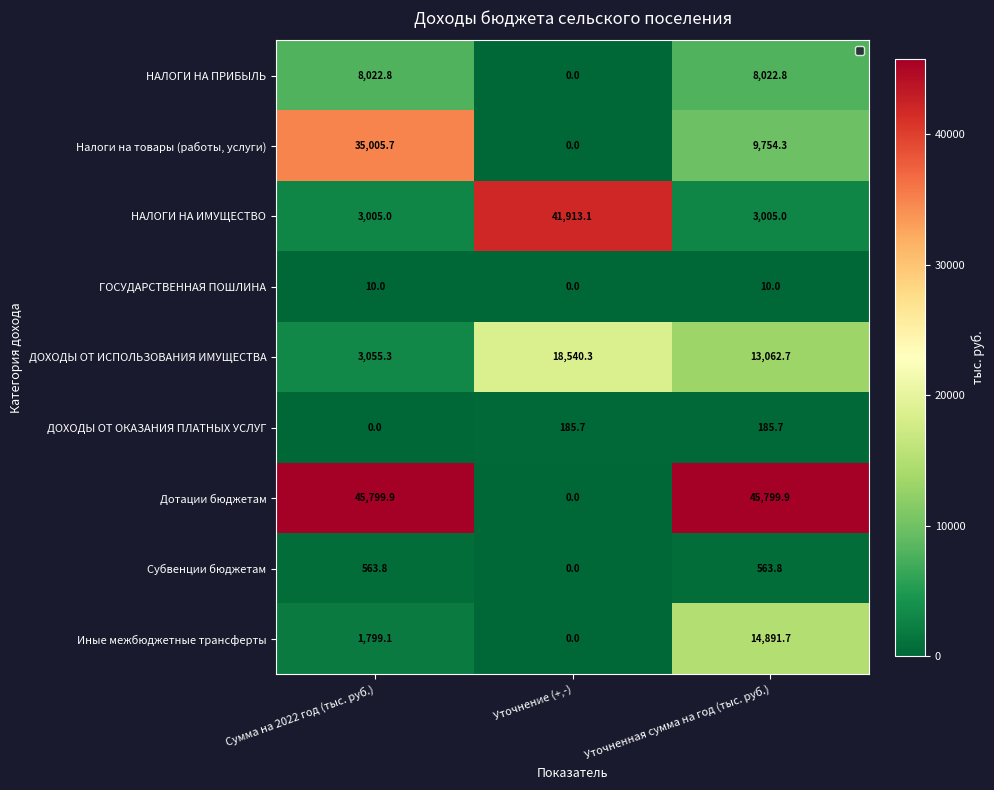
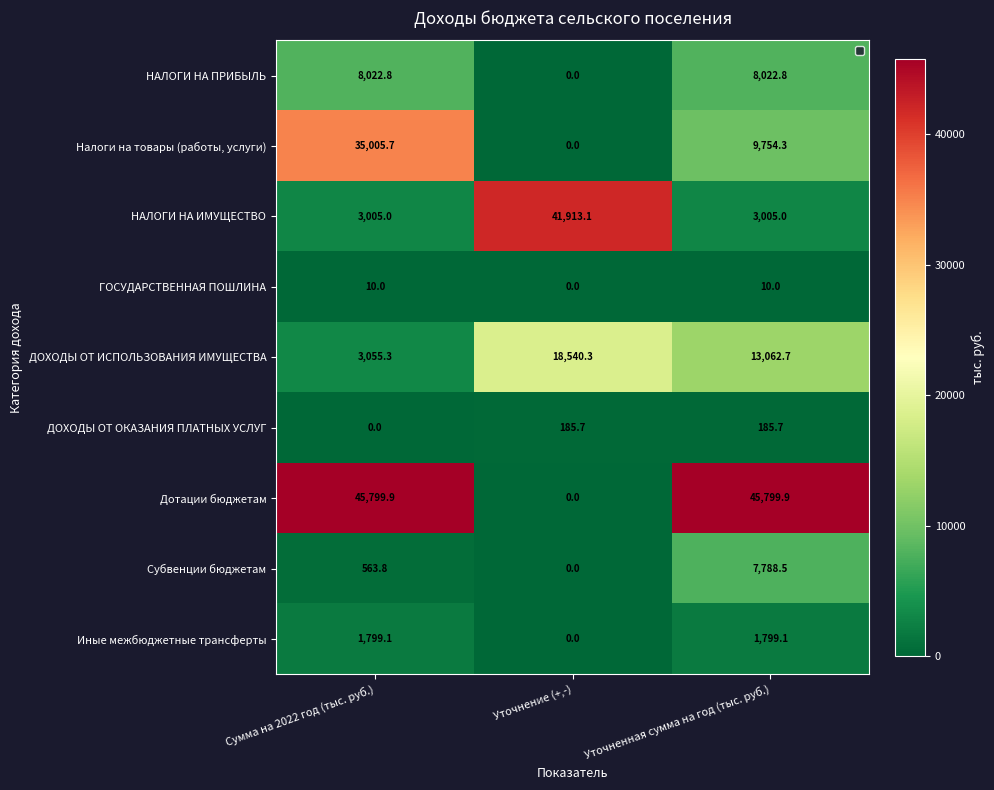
  {
    "НАЛОГИ НА ПРИБЫЛЬ": {
      "Сумма на 2022 год (тыс. руб.)": "8,022.8",
      "Уточнение (+,-)": "0.0",
      "Уточненная сумма на год (тыс. руб.)": "8,022.8"
    },
    "Налоги на товары (работы, услуги)": {
      "Сумма на 2022 год (тыс. руб.)": "35,005.7",
      "Уточнение (+,-)": "0.0",
      "Уточненная сумма на год (тыс. руб.)": "9,754.3"
    },
    "НАЛОГИ НА ИМУЩЕСТВО": {
      "Сумма на 2022 год (тыс. руб.)": "3,005.0",
      "Уточнение (+,-)": "41,913.1",
      "Уточненная сумма на год (тыс. руб.)": "3,005.0"
    },
    "ГОСУДАРСТВЕННАЯ ПОШЛИНА": {
      "Сумма на 2022 год (тыс. руб.)": "10.0",
      "Уточнение (+,-)": "0.0",
      "Уточненная сумма на год (тыс. руб.)": "10.0"
    },
    "ДОХОДЫ ОТ ИСПОЛЬЗОВАНИЯ ИМУЩЕСТВА": {
      "Сумма на 2022 год (тыс. руб.)": "3,055.3",
      "Уточнение (+,-)": "18,540.3",
      "Уточненная сумма на год (тыс. руб.)": "13,062.7"
    },
    "ДОХОДЫ ОТ ОКАЗАНИЯ ПЛАТНЫХ УСЛУГ": {
      "Сумма на 2022 год (тыс. руб.)": "0.0",
      "Уточнение (+,-)": "185.7",
      "Уточненная сумма на год (тыс. руб.)": "185.7"
    },
    "Дотации бюджетам": {
      "Сумма на 2022 год (тыс. руб.)": "45,799.9",
      "Уточнение (+,-)": "0.0",
      "Уточненная сумма на год (тыс. руб.)": "45,799.9"
    },
    "Субвенции бюджетам": {
      "Сумма на 2022 год (тыс. руб.)": "563.8",
      "Уточнение (+,-)": "0.0",
-     "Уточненная сумма на год (тыс. руб.)": "563.8"
+     "Уточненная сумма на год (тыс. руб.)": "7,788.5"
    },
    "Иные межбюджетные трансферты": {
      "Сумма на 2022 год (тыс. руб.)": "1,799.1",
      "Уточнение (+,-)": "0.0",
-     "Уточненная сумма на год (тыс. руб.)": "14,891.7"
+     "Уточненная сумма на год (тыс. руб.)": "1,799.1"
    }
  }
